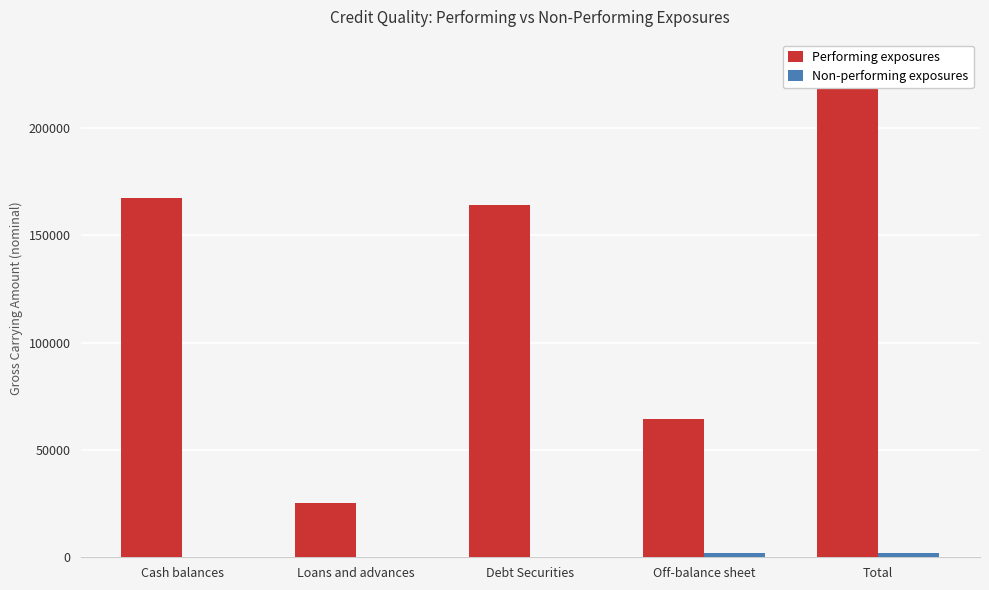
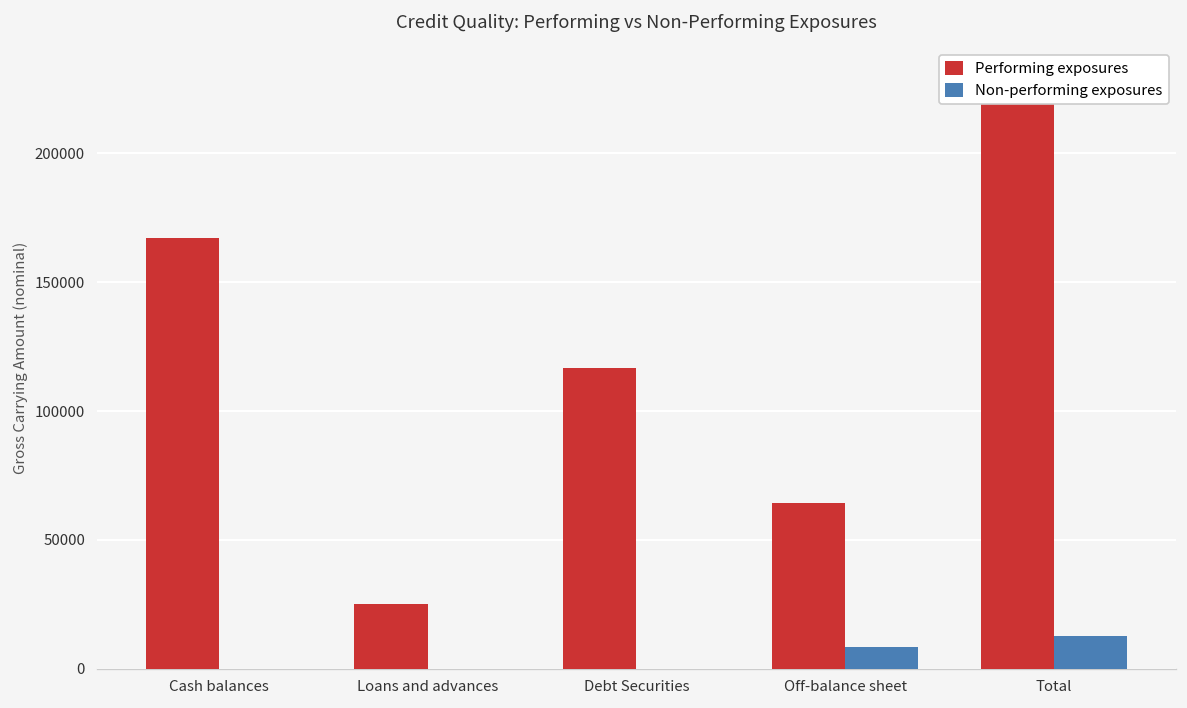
  {
    "Performing exposures": {
      "Cash balances": 167000,
      "Loans and advances": 25000,
-     "Debt Securities": 164000,
+     "Debt Securities": 117000,
      "Off-balance sheet": 64000
    },
    "Non-performing exposures": {
      "Cash balances": 0,
      "Debt Securities": 0,
-     "Off-balance sheet": 2000,
-     "Total": 2000
+     "Off-balance sheet": 8000,
+     "Total": 13000
    }
  }
